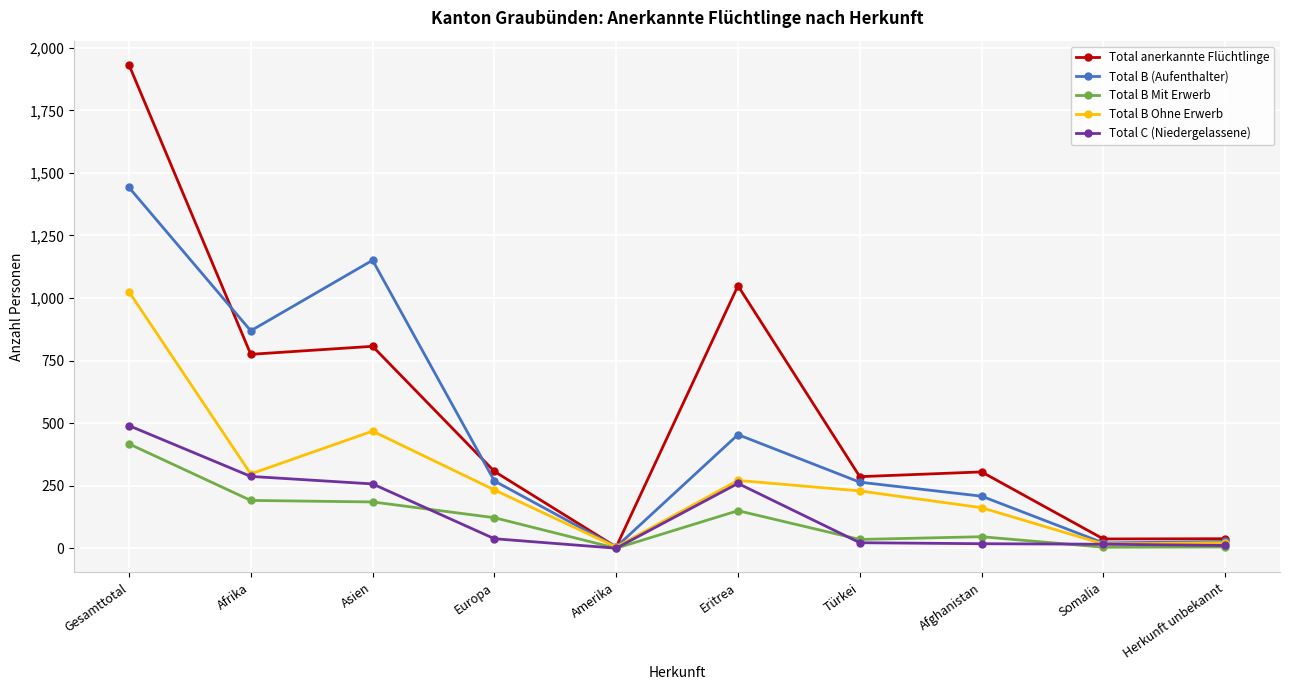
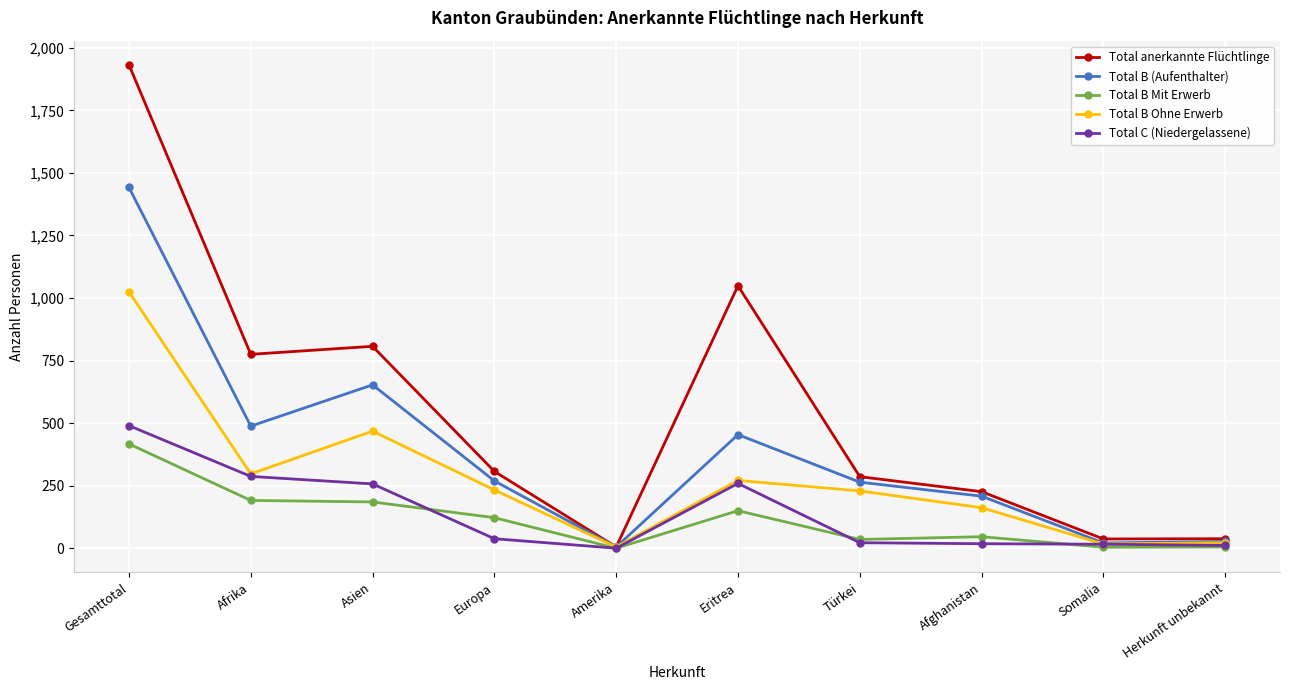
  {
    "Total anerkannte Flüchtlinge": {
      "Gesamttotal": "1,930",
      "Afrika": "780",
      "Asien": "810",
      "Europa": "310",
      "Eritrea": "1,050",
      "Türkei": "290",
-     "Afghanistan": "310",
+     "Afghanistan": "230",
      "Somalia": "40",
      "Herkunft unbekannt": "40"
    },
    "Total B (Aufenthalter)": {
      "Gesamttotal": "1,440",
-     "Afrika": "870",
-     "Asien": "1,150",
+     "Afrika": "490",
+     "Asien": "650",
      "Europa": "270",
      "Eritrea": "450",
      "Türkei": "260",
      "Afghanistan": "210"
    },
    "Total B Mit Erwerb": {
      "Gesamttotal": "420",
      "Afrika": "190",
      "Asien": "190",
      "Europa": "120",
      "Eritrea": "150",
      "Türkei": "40",
      "Afghanistan": "50",
      "Somalia": "0"
    },
    "Total B Ohne Erwerb": {
      "Gesamttotal": "1,030",
      "Asien": "470",
      "Europa": "230",
      "Eritrea": "270",
      "Türkei": "230",
      "Afghanistan": "160"
    },
    "Total C (Niedergelassene)": {
      "Gesamttotal": "490",
      "Asien": "260",
      "Europa": "40",
      "Eritrea": "260",
      "Türkei": "20",
      "Afghanistan": "20"
    }
  }
